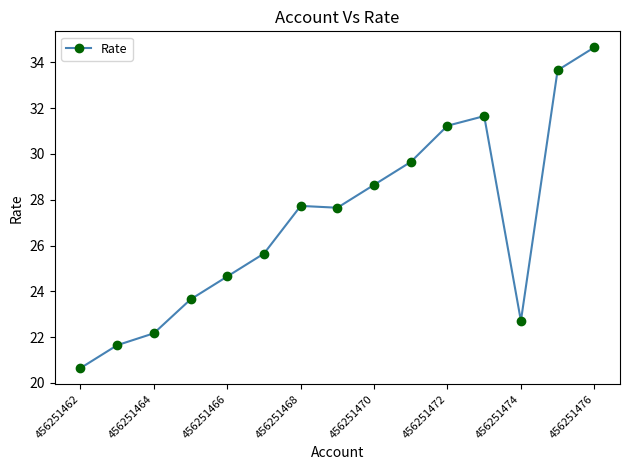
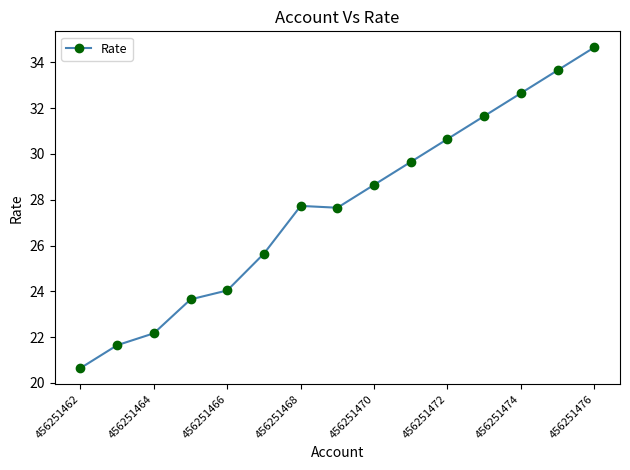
  {
    "456251462": 20.7,
    "456251464": 22.2,
-   "456251466": 24.7,
+   "456251466": 24.0,
    "456251468": 27.7,
    "456251470": 28.7,
-   "456251472": 31.2,
-   "456251474": 22.7,
+   "456251472": 30.7,
+   "456251474": 32.7,
    "456251476": 34.7
  }
